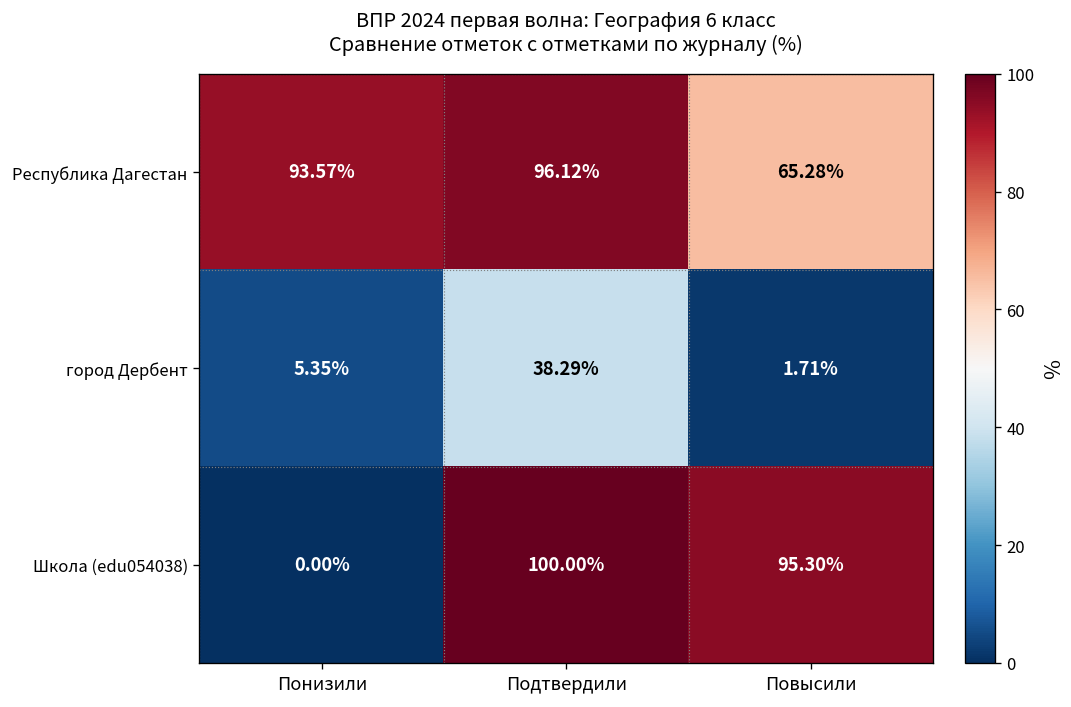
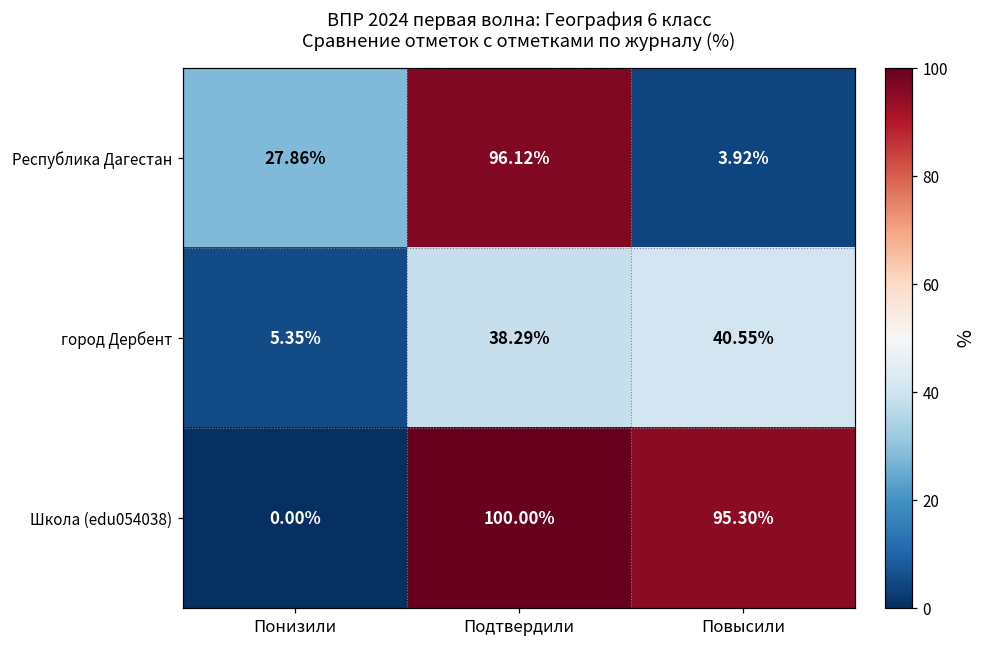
  {
    "Республика Дагестан": {
-     "Понизили": "93.57%",
+     "Понизили": "27.86%",
      "Подтвердили": "96.12%",
-     "Повысили": "65.28%"
+     "Повысили": "3.92%"
    },
    "город Дербент": {
      "Понизили": "5.35%",
      "Подтвердили": "38.29%",
-     "Повысили": "1.71%"
+     "Повысили": "40.55%"
    },
    "Школа (edu054038)": {
      "Понизили": "0.00%",
      "Подтвердили": "100.00%",
      "Повысили": "95.30%"
    }
  }
